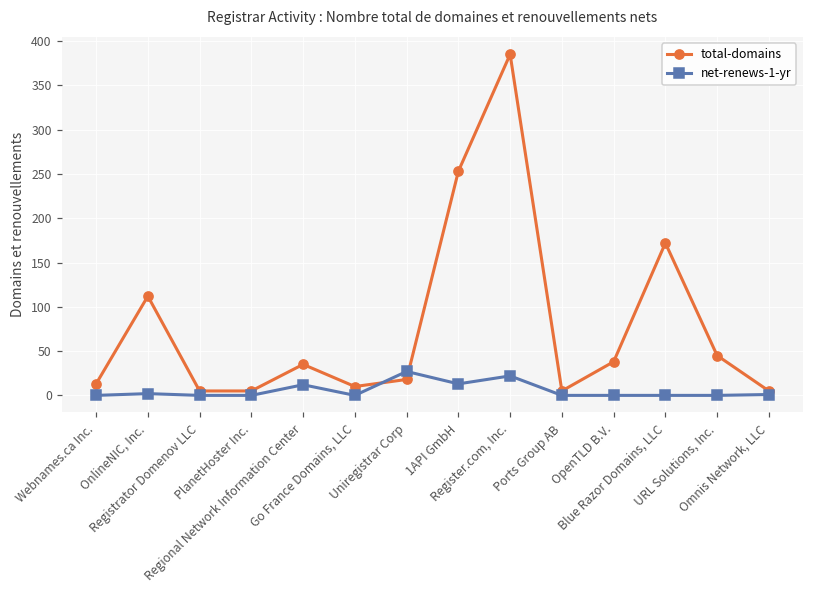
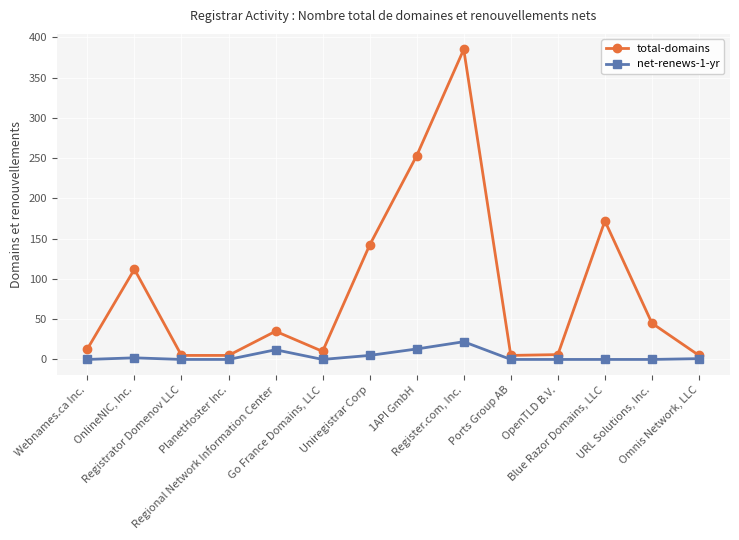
  {
    "total-domains": {
      "Webnames.ca Inc.": 10,
      "OnlineNIC, Inc.": 110,
      "Registrator Domenov LLC": 10,
      "PlanetHoster Inc.": 10,
      "Regional Network Information Center": 40,
      "Go France Domains, LLC": 10,
-     "Uniregistrar Corp": 20,
+     "Uniregistrar Corp": 140,
      "1API GmbH": 250,
      "Register.com, Inc.": 390,
      "Ports Group AB": 10,
-     "OpenTLD B.V.": 40,
+     "OpenTLD B.V.": 10,
      "Blue Razor Domains, LLC": 170,
      "URL Solutions, Inc.": 50,
      "Omnis Network, LLC": 10
    },
    "net-renews-1-yr": {
      "Webnames.ca Inc.": 0,
      "OnlineNIC, Inc.": 0,
      "Registrator Domenov LLC": 0,
      "PlanetHoster Inc.": 0,
      "Regional Network Information Center": 10,
      "Go France Domains, LLC": 0,
-     "Uniregistrar Corp": 30,
+     "Uniregistrar Corp": 10,
      "1API GmbH": 10,
      "Register.com, Inc.": 20,
      "Ports Group AB": 0,
      "OpenTLD B.V.": 0,
      "Blue Razor Domains, LLC": 0,
      "URL Solutions, Inc.": 0,
      "Omnis Network, LLC": 0
    }
  }
